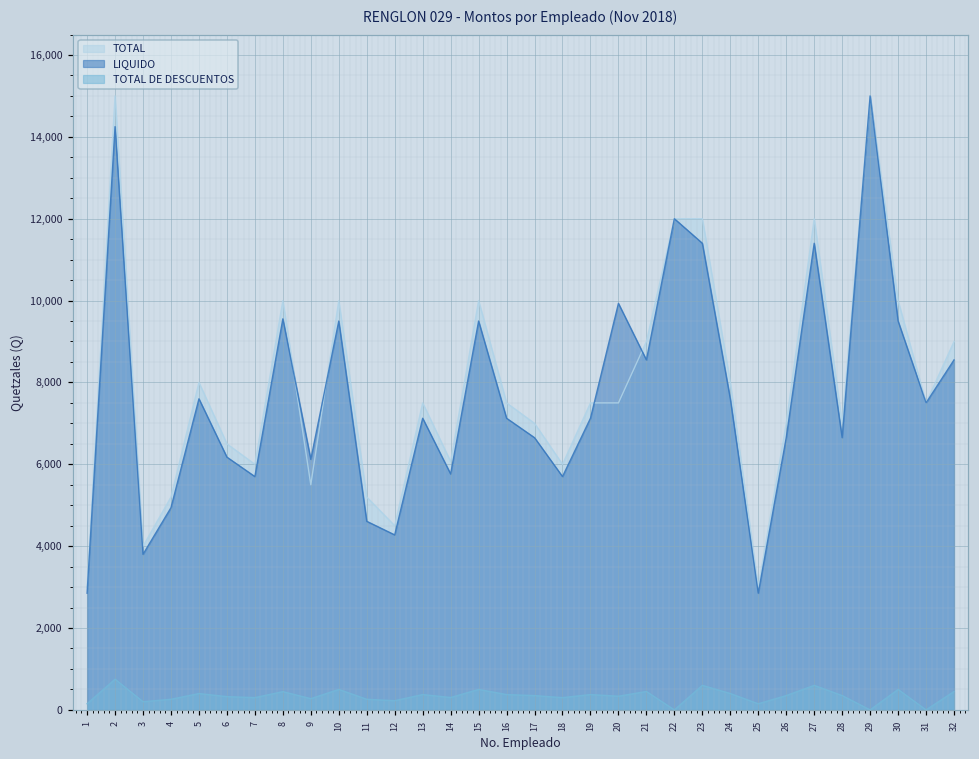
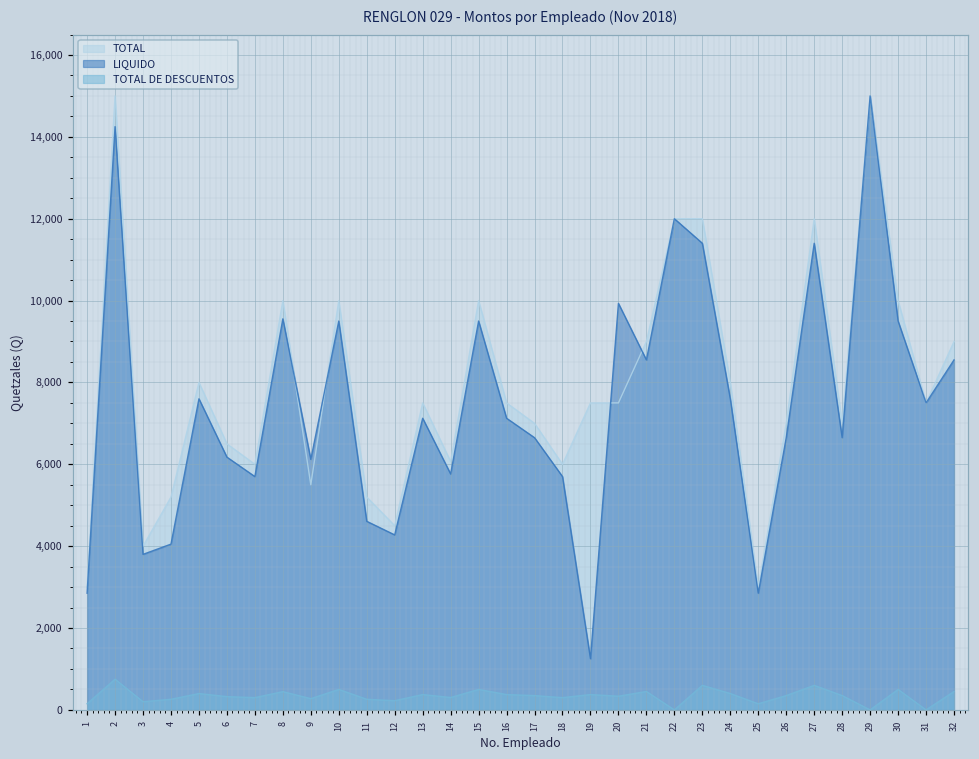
  {
    "LIQUIDO": {
      "1": "2,900",
      "2": "14,300",
      "3": "3,800",
-     "4": "4,900",
+     "4": "4,100",
      "5": "7,600",
      "6": "6,200",
      "7": "5,700",
      "8": "9,600",
      "9": "6,100",
      "10": "9,500",
      "11": "4,600",
      "12": "4,300",
      "13": "7,100",
      "14": "5,800",
      "15": "9,500",
      "16": "7,100",
      "17": "6,700",
      "18": "5,700",
-     "19": "7,100",
+     "19": "1,300",
      "20": "9,900",
      "21": "8,600",
      "23": "11,400",
      "24": "7,600",
      "25": "2,900",
      "26": "6,700",
      "27": "11,400",
      "28": "6,700",
      "30": "9,500",
      "32": "8,600"
    }
  }
